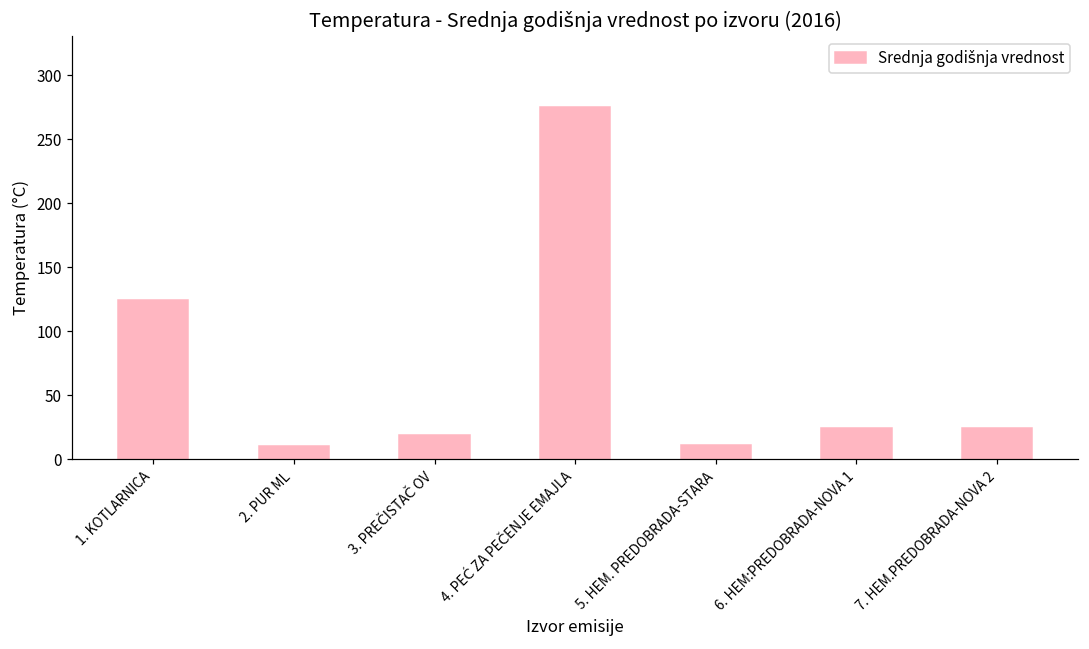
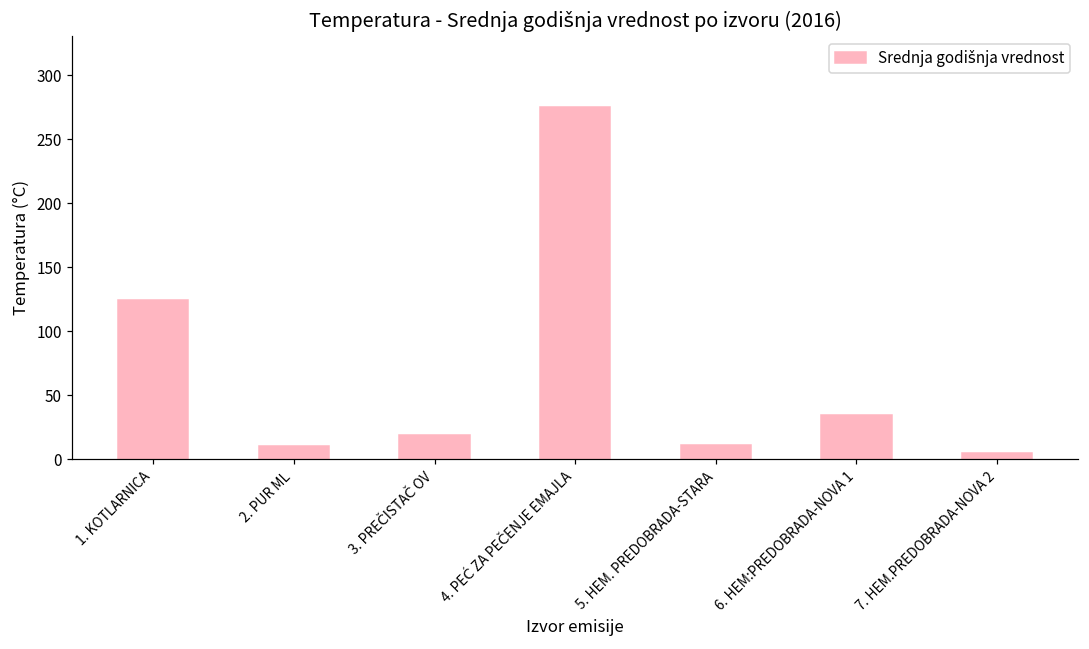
  {
    "1. KOTLARNICA": 124,
    "2. PUR ML": 10,
    "3. PREČISTAČ OV": 19,
    "4. PEĆ ZA PEČENJE EMAJLA": 275,
    "5. HEM. PREDOBRADA-STARA": 11,
-   "6. HEM:PREDOBRADA-NOVA 1": 24,
-   "7. HEM.PREDOBRADA-NOVA 2": 24
+   "6. HEM:PREDOBRADA-NOVA 1": 35,
+   "7. HEM.PREDOBRADA-NOVA 2": 4
  }
